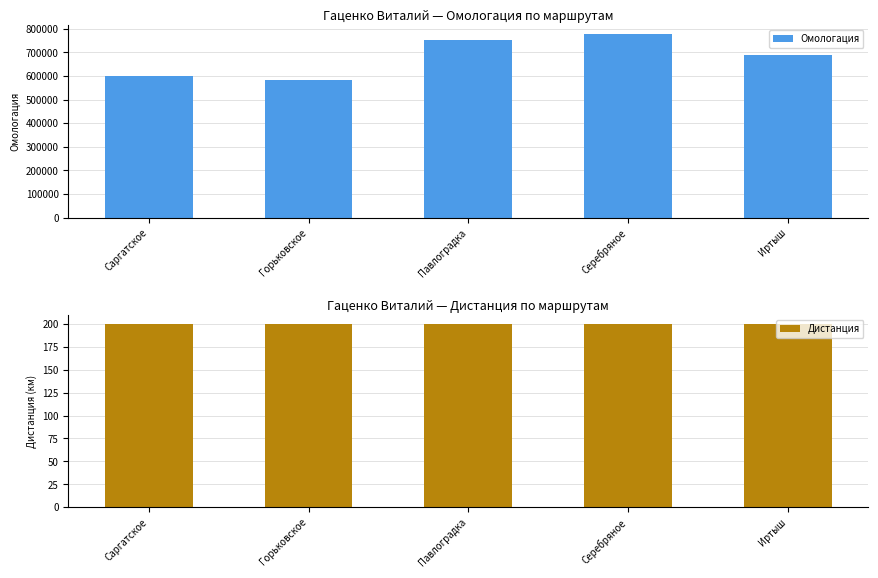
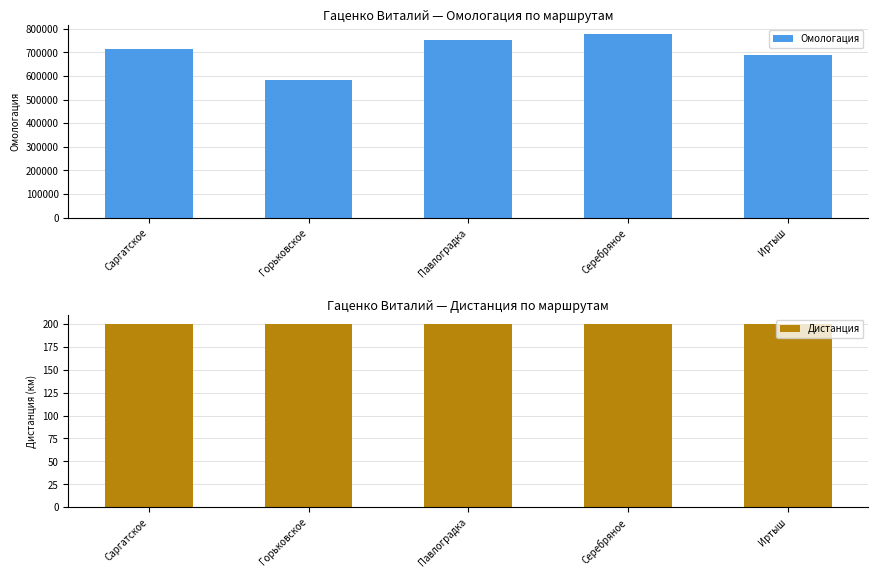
  {
    "Гаценко Виталий — Омологация по маршрутам": {
-     "Саргатское": 600000,
+     "Саргатское": 720000,
      "Горьковское": 580000,
      "Павлоградка": 750000,
      "Серебряное": 780000,
      "Иртыш": 690000
    },
    "Гаценко Виталий — Дистанция по маршрутам": {
      "Саргатское": 200,
      "Горьковское": 200,
      "Павлоградка": 200,
      "Серебряное": 200
    }
  }
